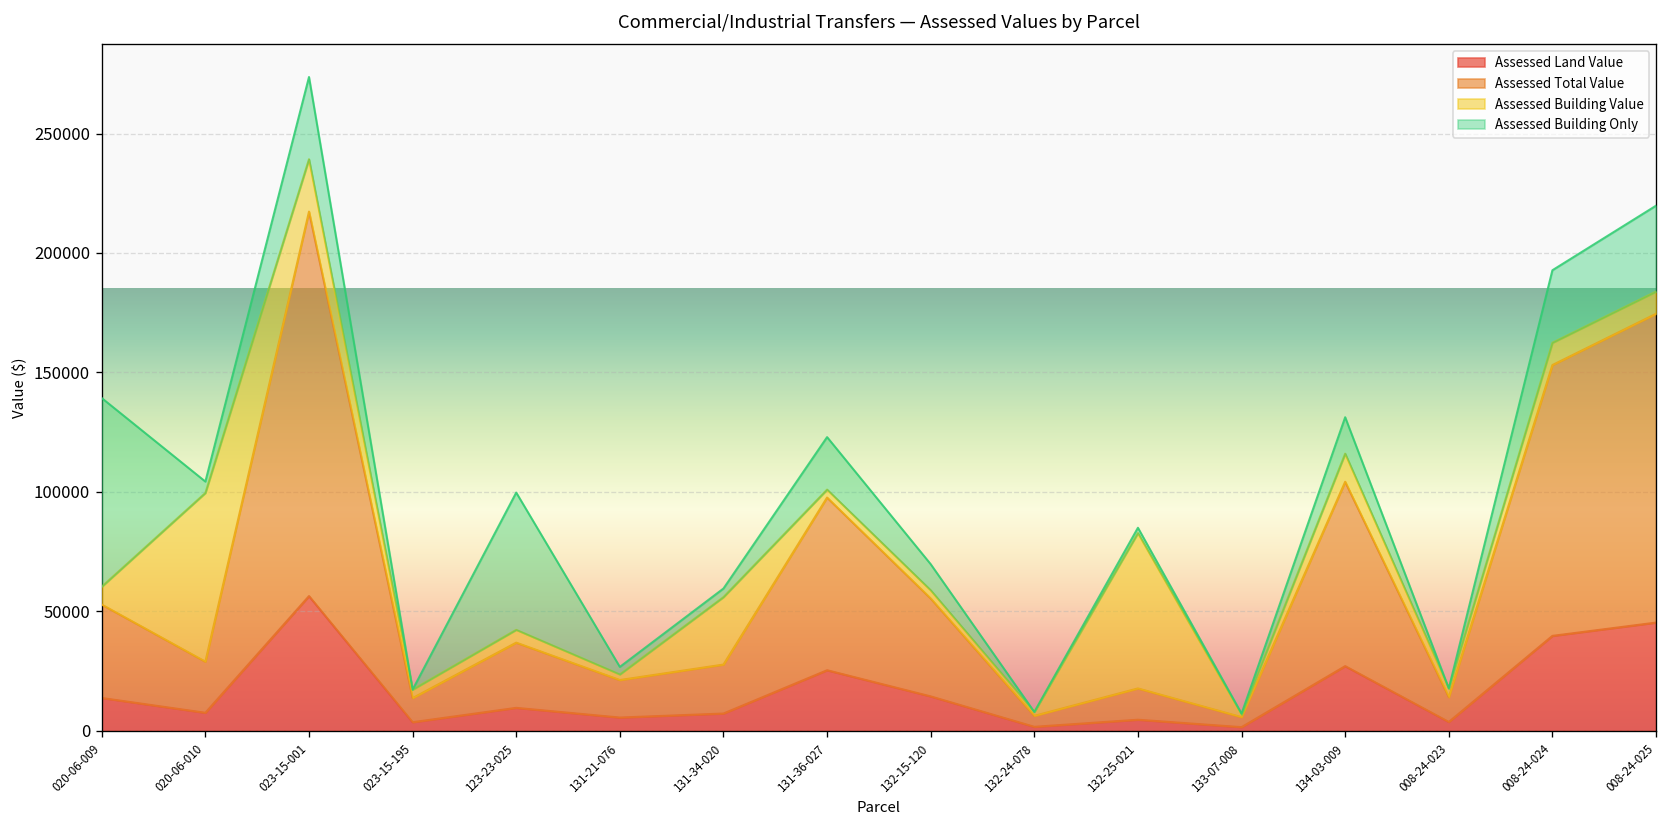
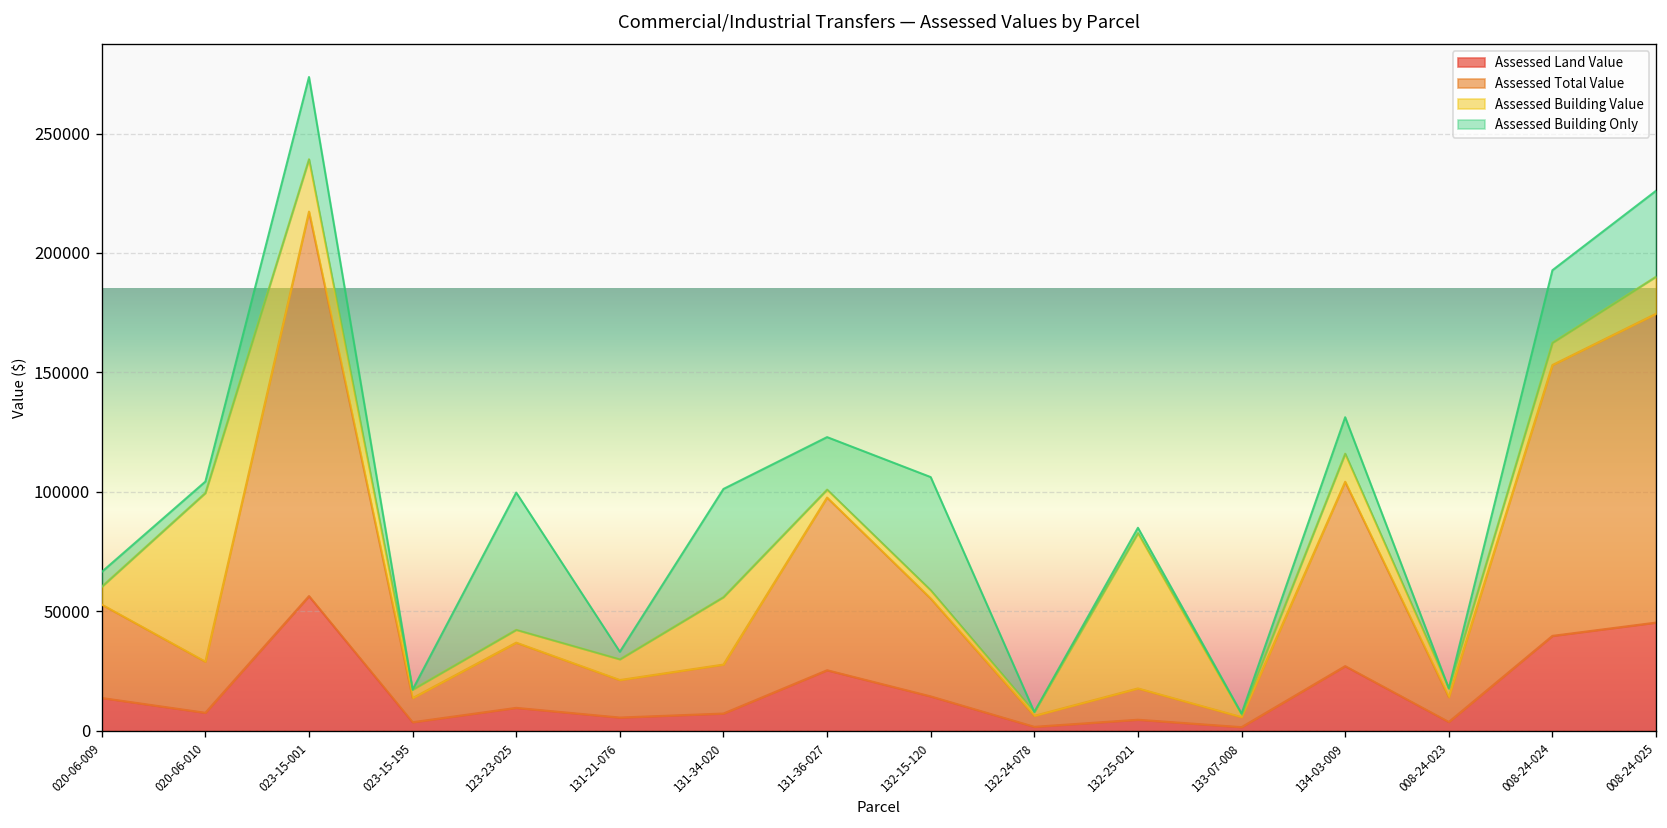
  {
    "Assessed Building Value": {
      "020-06-009": 7000,
      "020-06-010": 71000,
      "023-15-001": 22000,
      "123-23-025": 5000,
-     "131-21-076": 2000,
+     "131-21-076": 9000,
      "131-34-020": 28000,
      "131-36-027": 3000,
      "132-15-120": 3000,
      "132-25-021": 65000,
      "134-03-009": 12000,
      "008-24-024": 9000,
-     "008-24-025": 9000
+     "008-24-025": 16000
    },
    "Assessed Building Only": {
-     "020-06-009": 79000,
+     "020-06-009": 6000,
      "020-06-010": 5000,
      "023-15-001": 34000,
      "123-23-025": 57000,
      "131-21-076": 3000,
-     "131-34-020": 4000,
+     "131-34-020": 45000,
      "131-36-027": 22000,
-     "132-15-120": 11000,
+     "132-15-120": 47000,
      "132-25-021": 2000,
      "134-03-009": 15000,
      "008-24-024": 30000,
      "008-24-025": 36000
    }
  }
